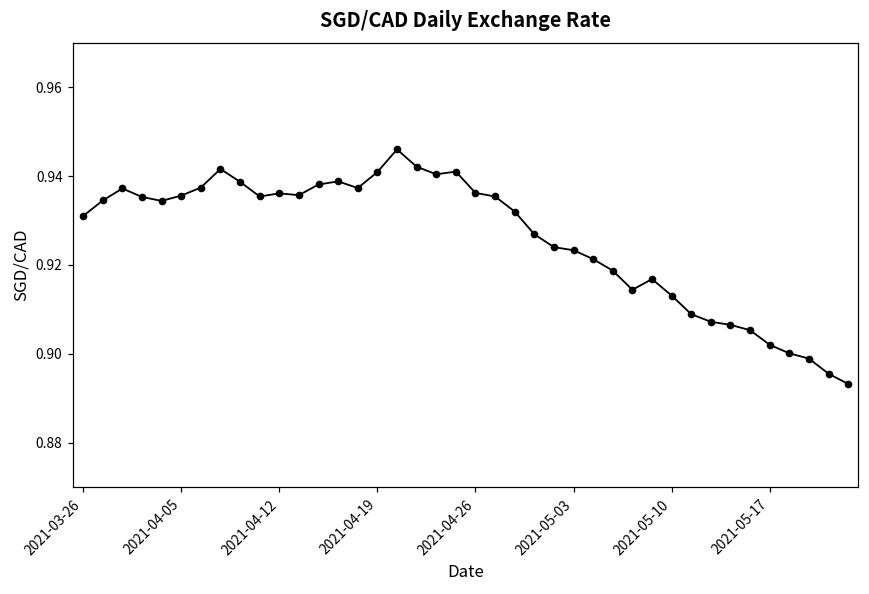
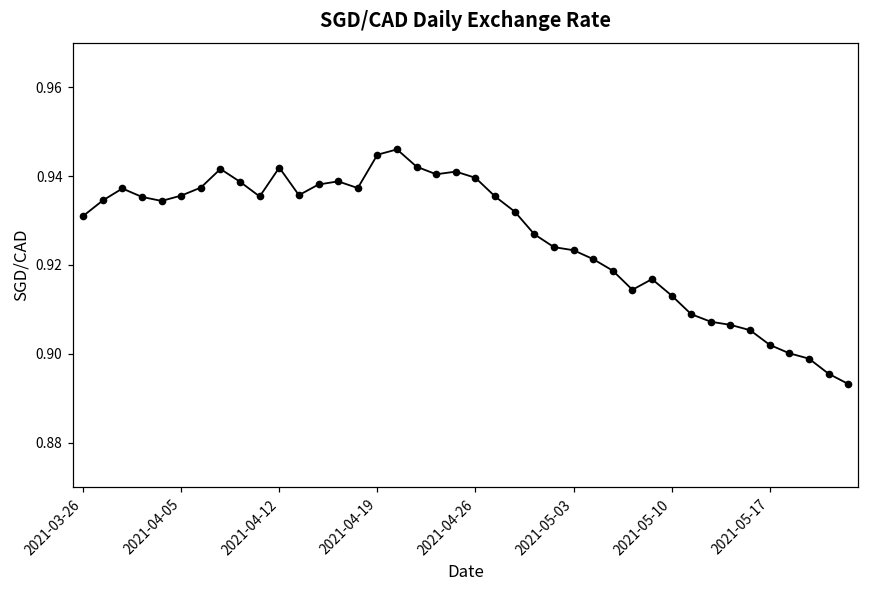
  {
    "2021-03-26": 0.931,
    "2021-04-05": 0.936,
-   "2021-04-12": 0.936,
-   "2021-04-19": 0.941,
-   "2021-04-26": 0.936,
+   "2021-04-12": 0.942,
+   "2021-04-19": 0.945,
+   "2021-04-26": 0.940,
    "2021-05-03": 0.923,
    "2021-05-10": 0.913,
    "2021-05-17": 0.902
  }
